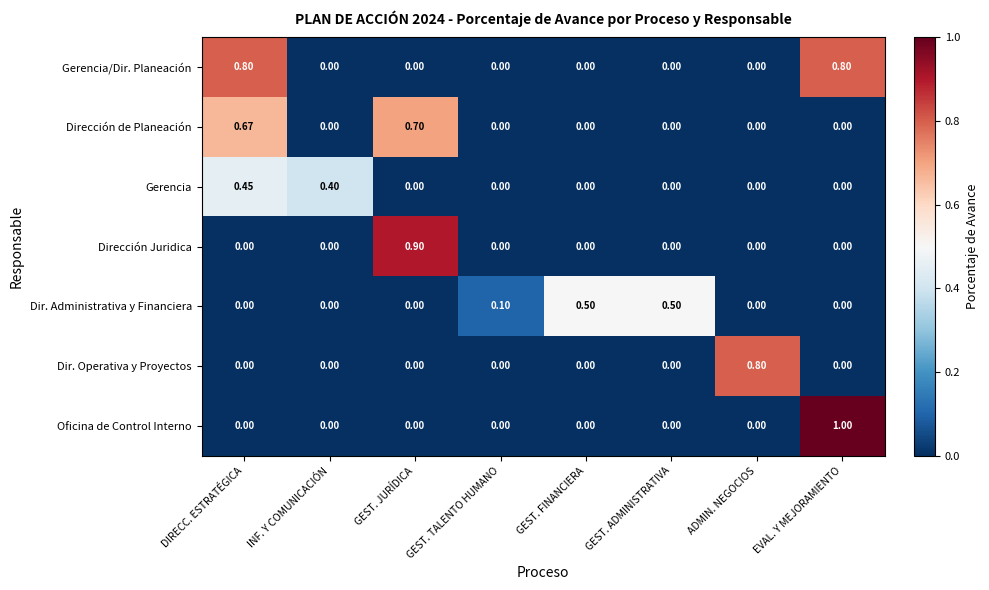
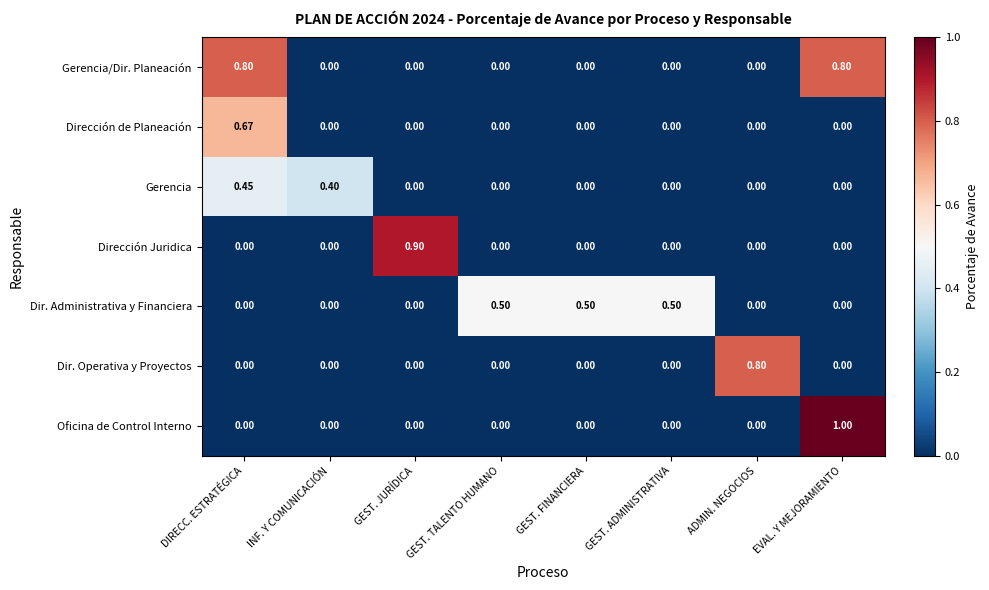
  {
    "Gerencia/Dir. Planeación": {
      "DIRECC. ESTRATÉGICA": 0.80,
      "INF. Y COMUNICACIÓN": 0.00,
      "GEST. JURÍDICA": 0.00,
      "GEST. TALENTO HUMANO": 0.00,
      "GEST. FINANCIERA": 0.00,
      "GEST. ADMINISTRATIVA": 0.00,
      "ADMIN. NEGOCIOS": 0.00,
      "EVAL. Y MEJORAMIENTO": 0.80
    },
    "Dirección de Planeación": {
      "DIRECC. ESTRATÉGICA": 0.67,
      "INF. Y COMUNICACIÓN": 0.00,
-     "GEST. JURÍDICA": 0.70,
+     "GEST. JURÍDICA": 0.00,
      "GEST. TALENTO HUMANO": 0.00,
      "GEST. FINANCIERA": 0.00,
      "GEST. ADMINISTRATIVA": 0.00,
      "ADMIN. NEGOCIOS": 0.00,
      "EVAL. Y MEJORAMIENTO": 0.00
    },
    "Gerencia": {
      "DIRECC. ESTRATÉGICA": 0.45,
      "INF. Y COMUNICACIÓN": 0.40,
      "GEST. JURÍDICA": 0.00,
      "GEST. TALENTO HUMANO": 0.00,
      "GEST. FINANCIERA": 0.00,
      "GEST. ADMINISTRATIVA": 0.00,
      "ADMIN. NEGOCIOS": 0.00,
      "EVAL. Y MEJORAMIENTO": 0.00
    },
    "Dirección Juridica": {
      "DIRECC. ESTRATÉGICA": 0.00,
      "INF. Y COMUNICACIÓN": 0.00,
      "GEST. JURÍDICA": 0.90,
      "GEST. TALENTO HUMANO": 0.00,
      "GEST. FINANCIERA": 0.00,
      "GEST. ADMINISTRATIVA": 0.00,
      "ADMIN. NEGOCIOS": 0.00,
      "EVAL. Y MEJORAMIENTO": 0.00
    },
    "Dir. Administrativa y Financiera": {
      "DIRECC. ESTRATÉGICA": 0.00,
      "INF. Y COMUNICACIÓN": 0.00,
      "GEST. JURÍDICA": 0.00,
-     "GEST. TALENTO HUMANO": 0.10,
+     "GEST. TALENTO HUMANO": 0.50,
      "GEST. FINANCIERA": 0.50,
      "GEST. ADMINISTRATIVA": 0.50,
      "ADMIN. NEGOCIOS": 0.00,
      "EVAL. Y MEJORAMIENTO": 0.00
    },
    "Dir. Operativa y Proyectos": {
      "DIRECC. ESTRATÉGICA": 0.00,
      "INF. Y COMUNICACIÓN": 0.00,
      "GEST. JURÍDICA": 0.00,
      "GEST. TALENTO HUMANO": 0.00,
      "GEST. FINANCIERA": 0.00,
      "GEST. ADMINISTRATIVA": 0.00,
      "ADMIN. NEGOCIOS": 0.80,
      "EVAL. Y MEJORAMIENTO": 0.00
    },
    "Oficina de Control Interno": {
      "DIRECC. ESTRATÉGICA": 0.00,
      "INF. Y COMUNICACIÓN": 0.00,
      "GEST. JURÍDICA": 0.00,
      "GEST. TALENTO HUMANO": 0.00,
      "GEST. FINANCIERA": 0.00,
      "GEST. ADMINISTRATIVA": 0.00,
      "ADMIN. NEGOCIOS": 0.00,
      "EVAL. Y MEJORAMIENTO": 1.00
    }
  }
